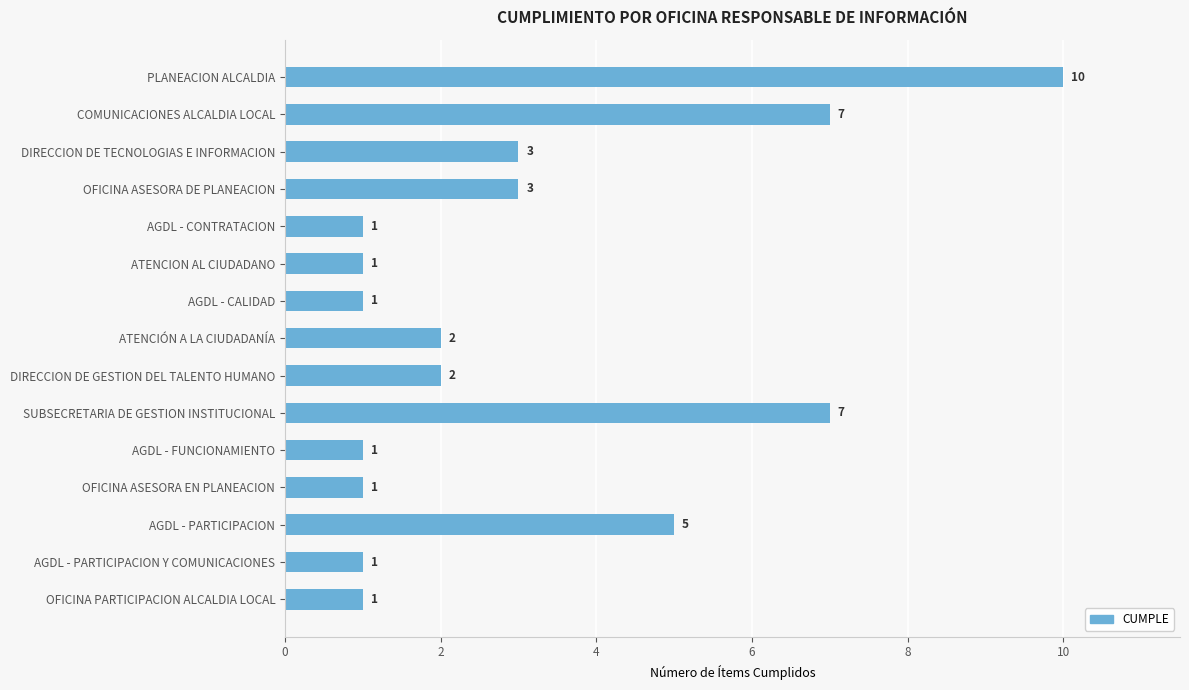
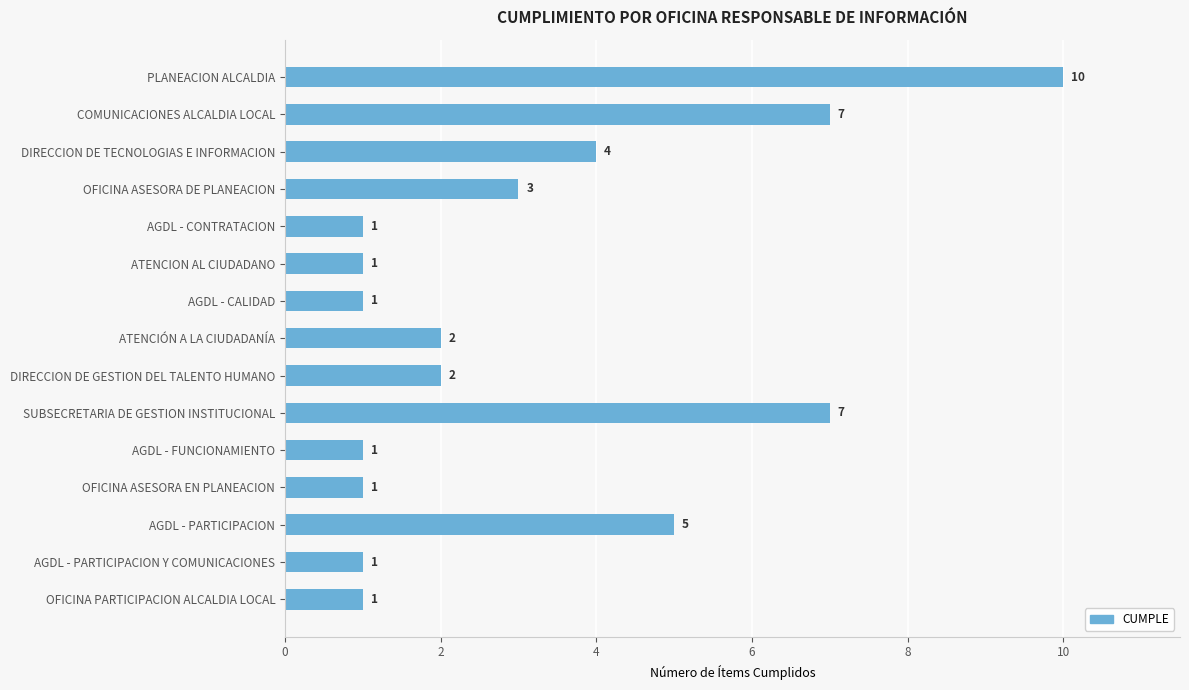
  {
    "PLANEACION ALCALDIA": 10,
    "COMUNICACIONES ALCALDIA LOCAL": 7,
-   "DIRECCION DE TECNOLOGIAS E INFORMACION": 3,
+   "DIRECCION DE TECNOLOGIAS E INFORMACION": 4,
    "OFICINA ASESORA DE PLANEACION": 3,
    "AGDL - CONTRATACION": 1,
    "ATENCION AL CIUDADANO": 1,
    "AGDL - CALIDAD": 1,
    "ATENCIÓN A LA CIUDADANÍA": 2,
    "DIRECCION DE GESTION DEL TALENTO HUMANO": 2,
    "SUBSECRETARIA DE GESTION INSTITUCIONAL": 7,
    "AGDL - FUNCIONAMIENTO": 1,
    "OFICINA ASESORA EN PLANEACION": 1,
    "AGDL - PARTICIPACION": 5,
    "AGDL - PARTICIPACION Y COMUNICACIONES": 1,
    "OFICINA PARTICIPACION ALCALDIA LOCAL": 1
  }
